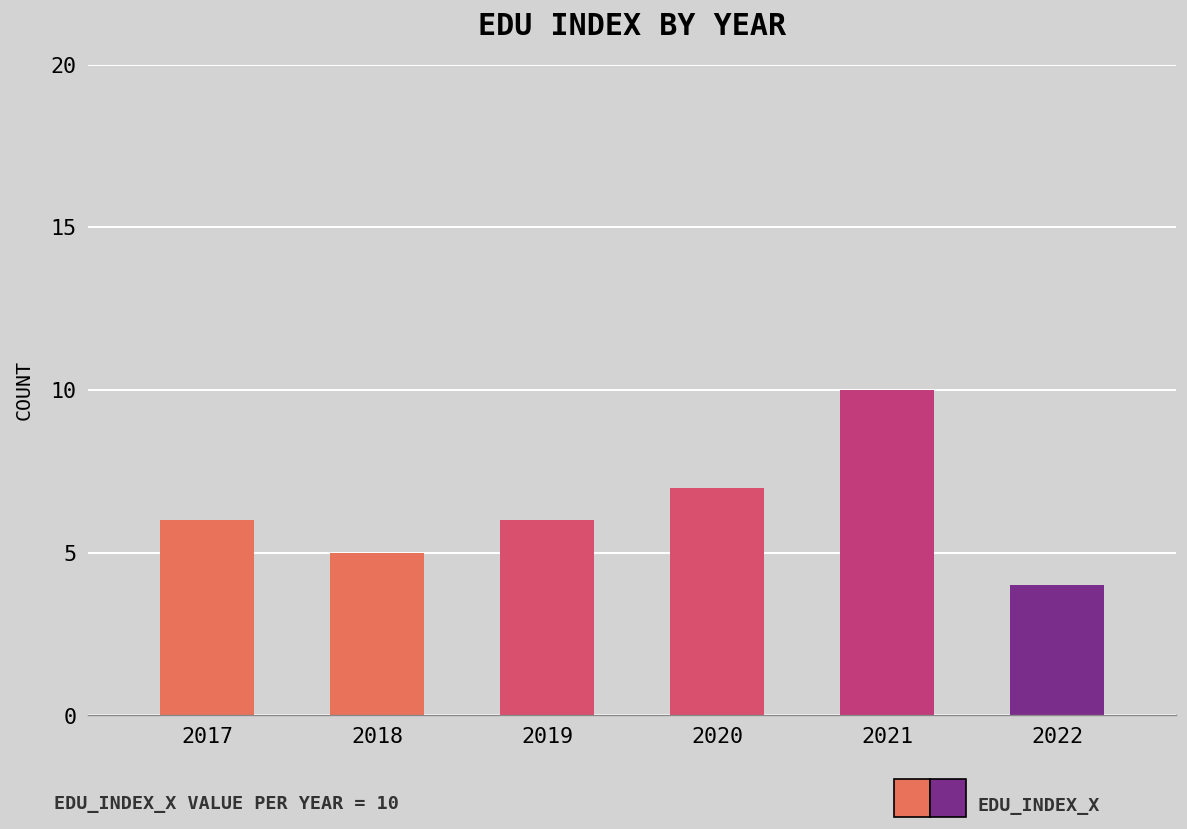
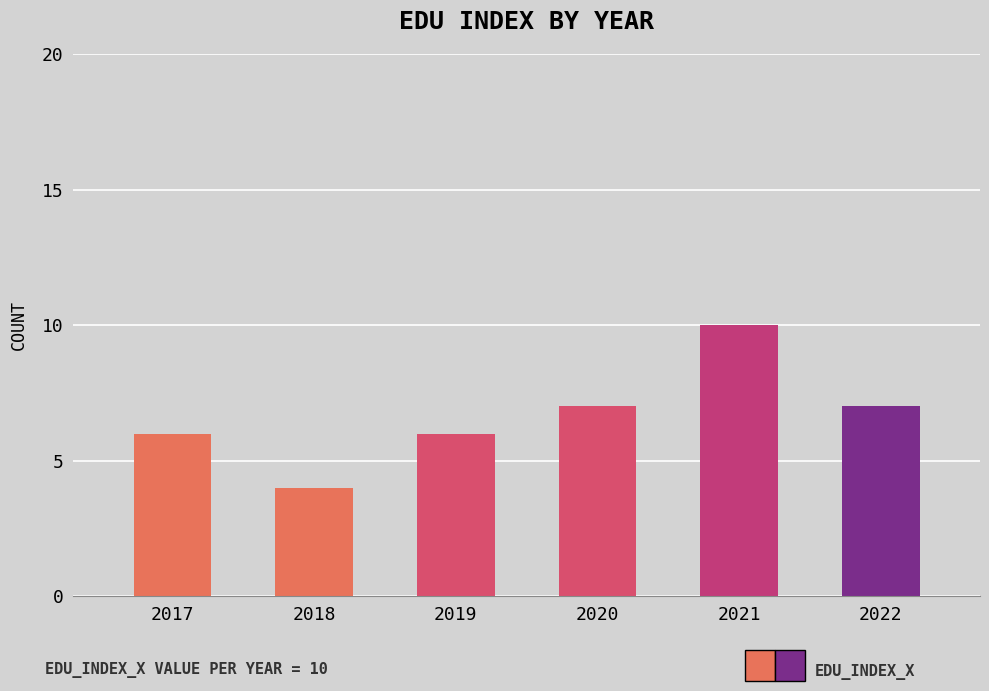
  {
    "2017": 6,
-   "2018": 5,
+   "2018": 4,
    "2019": 6,
    "2020": 7,
    "2021": 10,
-   "2022": 4
+   "2022": 7
  }
